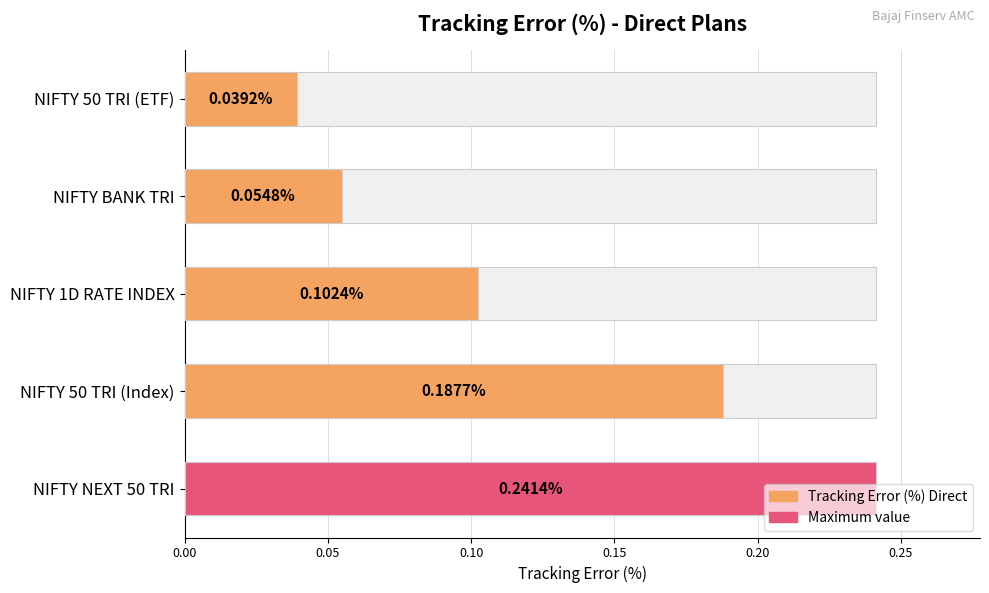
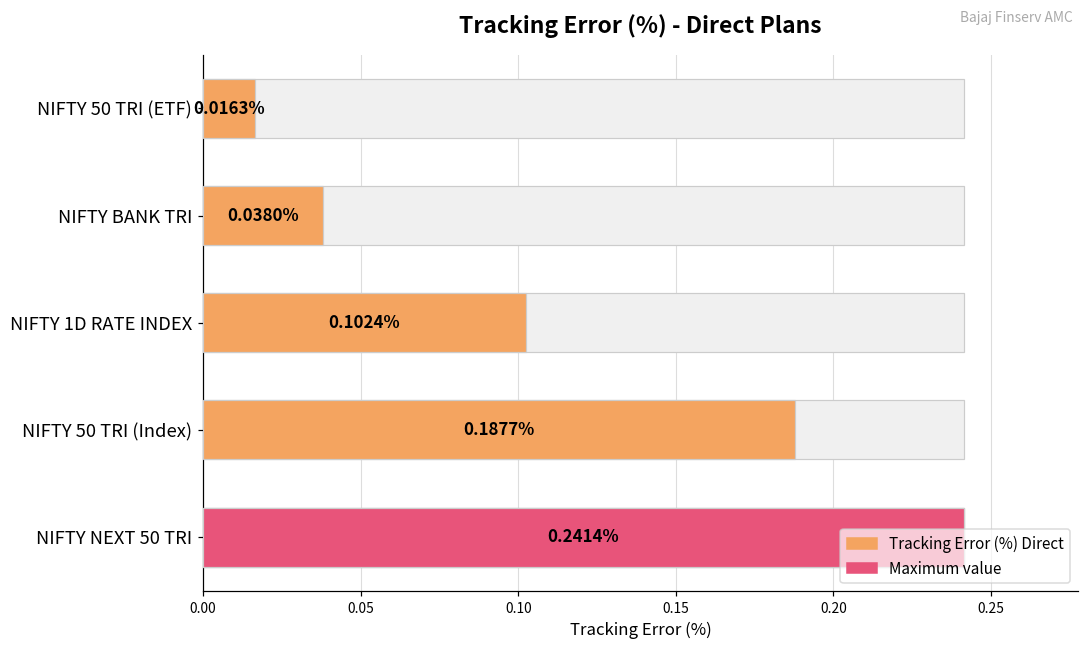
  {
    "Tracking Error (%) Direct": {
-     "NIFTY 50 TRI (ETF)": "0.0392%",
-     "NIFTY BANK TRI": "0.0548%"
+     "NIFTY 50 TRI (ETF)": "0.0163%",
+     "NIFTY BANK TRI": "0.0380%"
    }
  }
